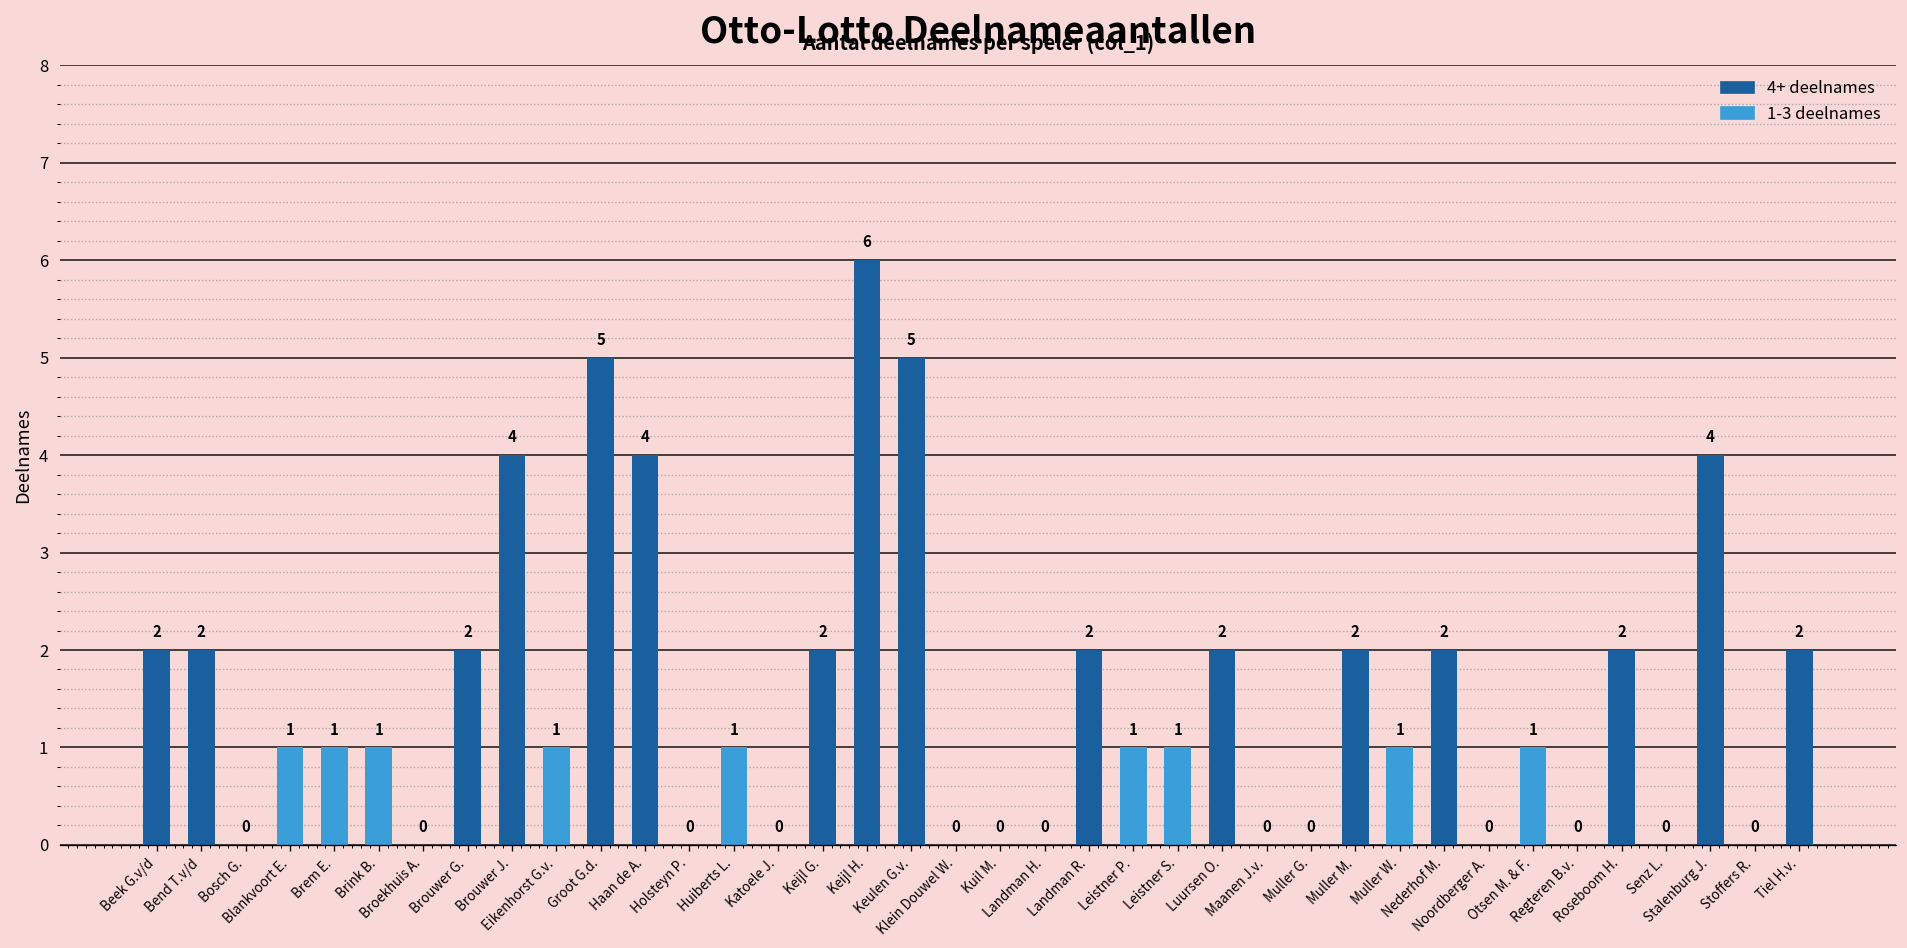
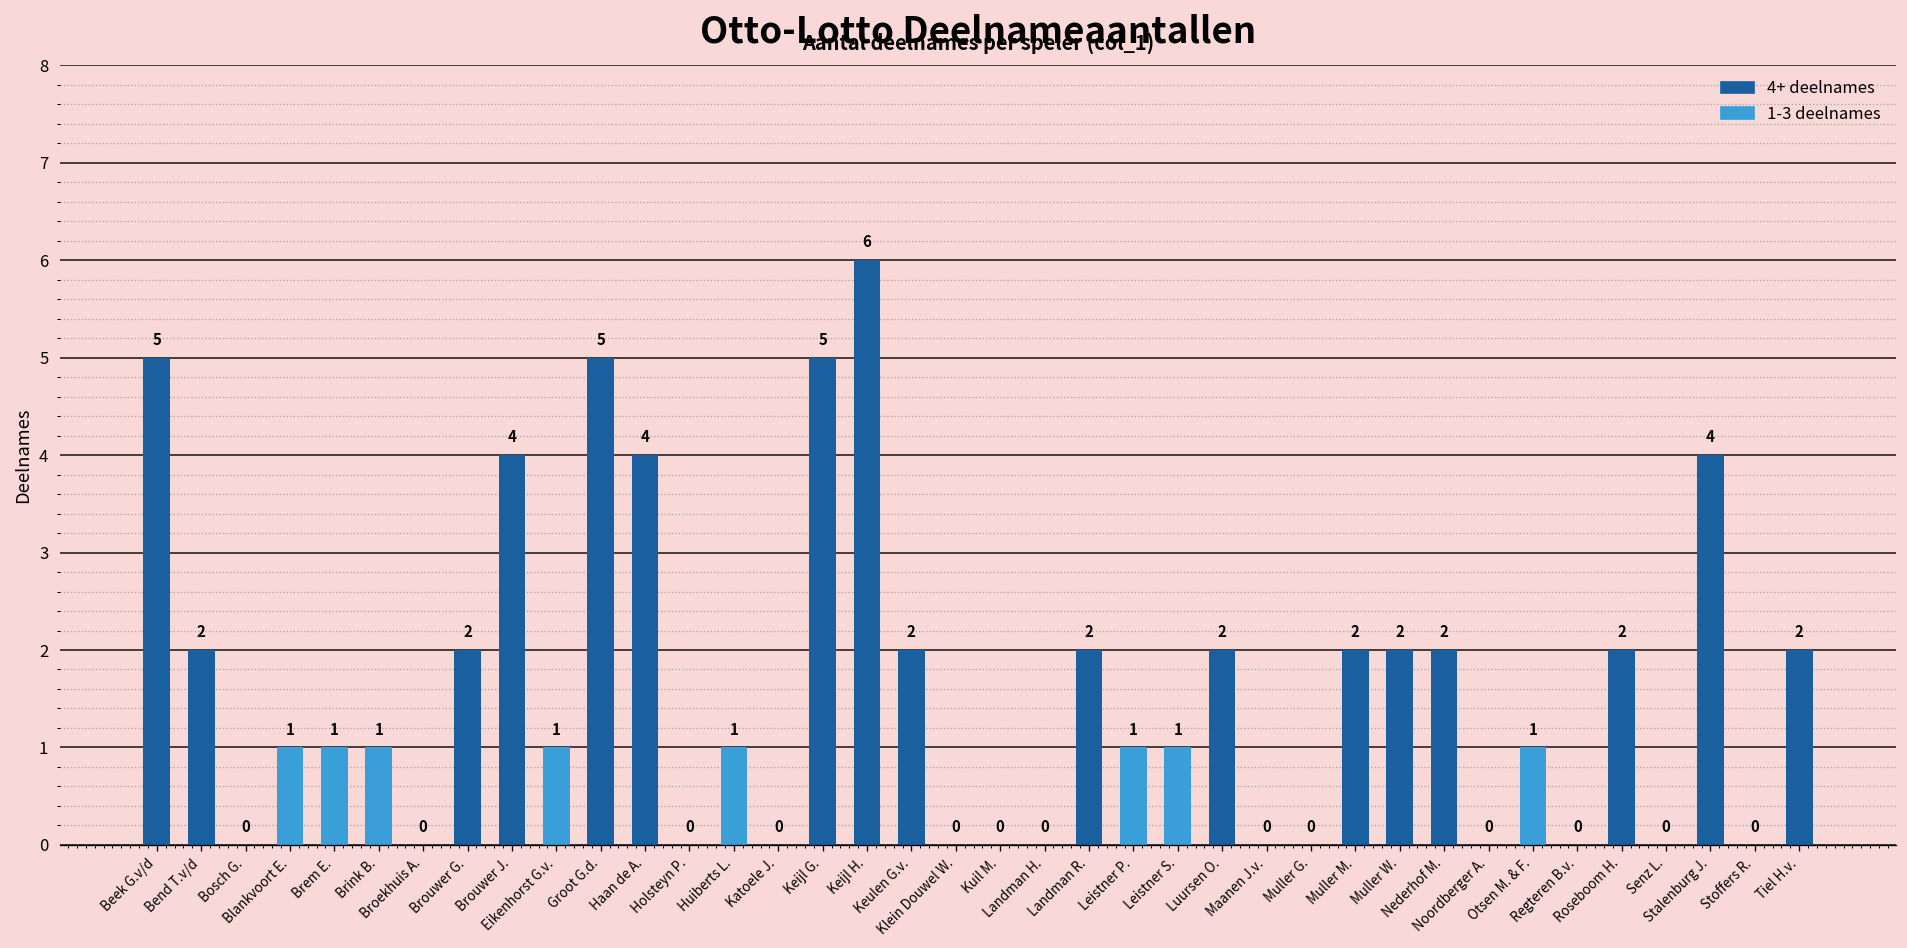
  {
-   "Beek G.v/d": 2,
+   "Beek G.v/d": 5,
    "Bend T.v/d": 2,
    "Bosch G.": 0,
    "Blankvoort E.": 1,
    "Brem E.": 1,
    "Brink B.": 1,
    "Broekhuis A.": 0,
    "Brouwer G.": 2,
    "Brouwer J.": 4,
    "Eikenhorst G.v.": 1,
    "Groot G.d.": 5,
    "Haan de A.": 4,
    "Holsteyn P.": 0,
    "Huiberts L.": 1,
    "Katoele J.": 0,
-   "Keijl G.": 2,
+   "Keijl G.": 5,
    "Keijl H.": 6,
-   "Keulen G.v.": 5,
+   "Keulen G.v.": 2,
    "Klein Douwel W.": 0,
    "Kuil M.": 0,
    "Landman H.": 0,
    "Landman R.": 2,
    "Leistner P.": 1,
    "Leistner S.": 1,
    "Luursen O.": 2,
    "Maanen J.v.": 0,
    "Muller G.": 0,
    "Muller M.": 2,
-   "Muller W.": 1,
+   "Muller W.": 2,
    "Nederhof M.": 2,
    "Noordberger A.": 0,
    "Otsen M. & F.": 1,
    "Regteren B.v.": 0,
    "Roseboom H.": 2,
    "Senz L.": 0,
    "Stalenburg J.": 4,
    "Stoffers R.": 0,
    "Tiel H.v.": 2
  }
